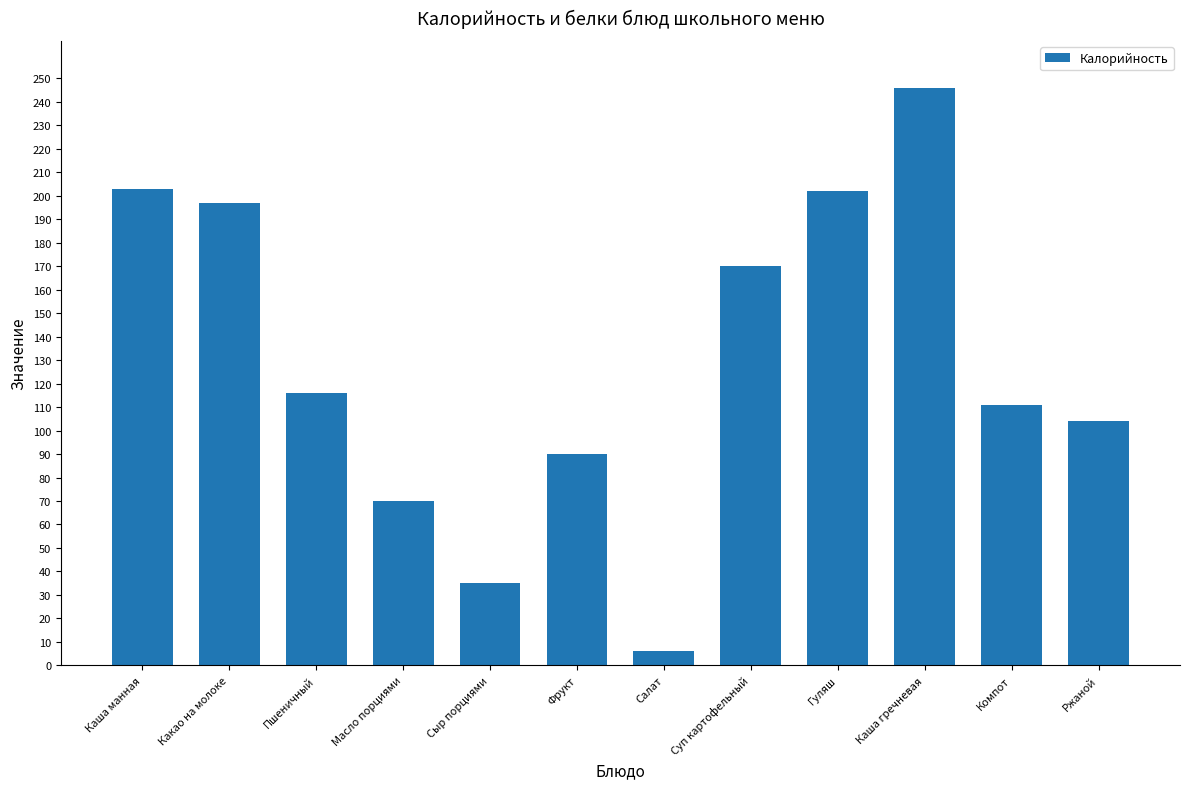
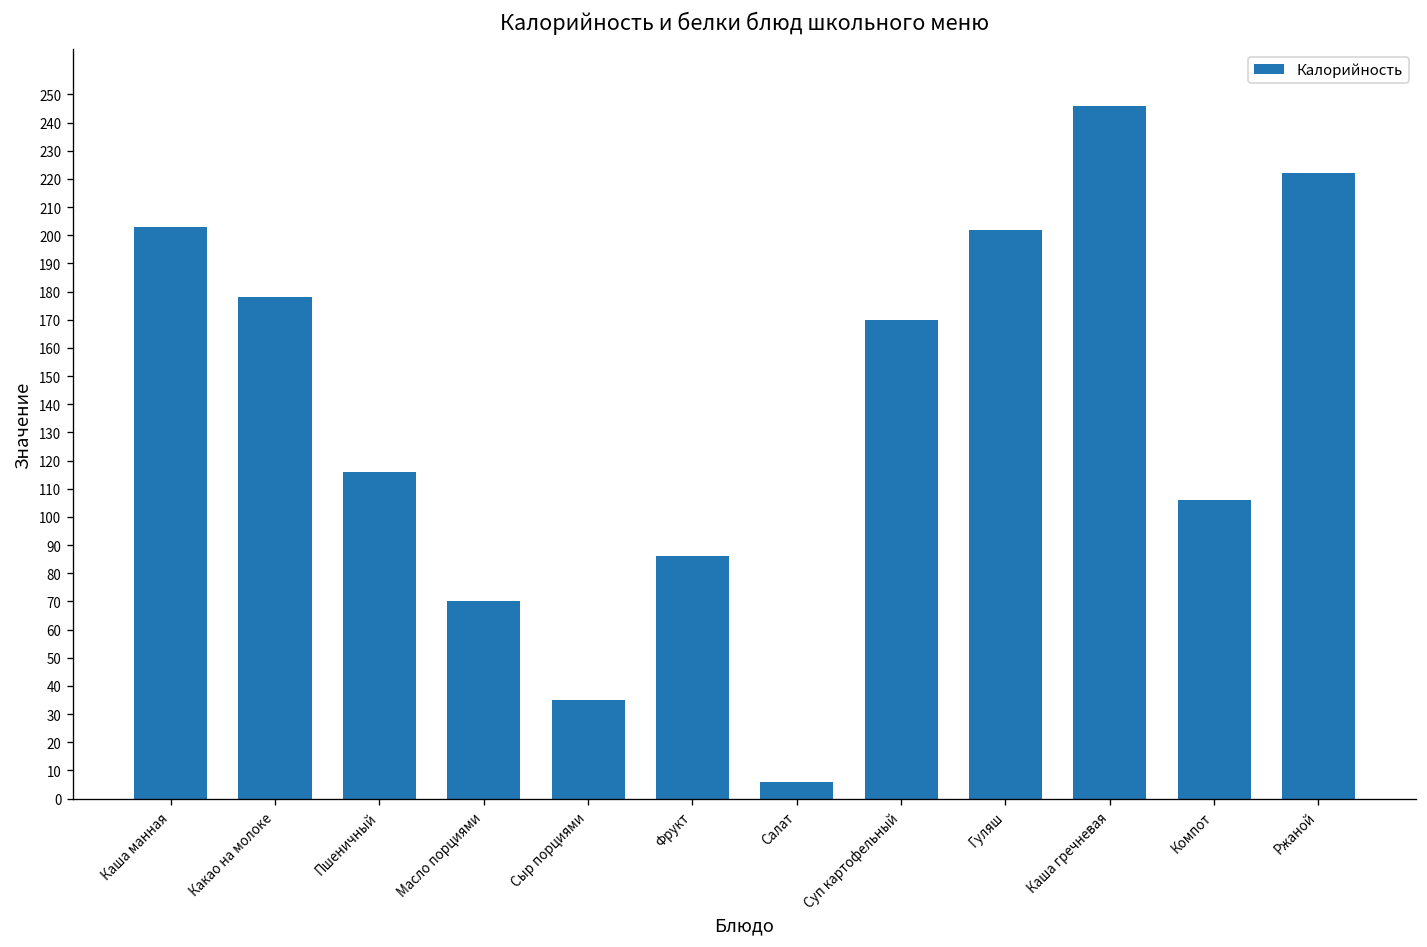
  {
    "Каша манная": 203,
-   "Какао на молоке": 197,
+   "Какао на молоке": 178,
    "Пшеничный": 116,
    "Масло порциями": 70,
    "Сыр порциями": 35,
-   "Фрукт": 90,
+   "Фрукт": 86,
    "Салат": 6,
    "Суп картофельный": 170,
    "Гуляш": 202,
    "Каша гречневая": 246,
-   "Компот": 111,
-   "Ржаной": 104
+   "Компот": 106,
+   "Ржаной": 222
  }
